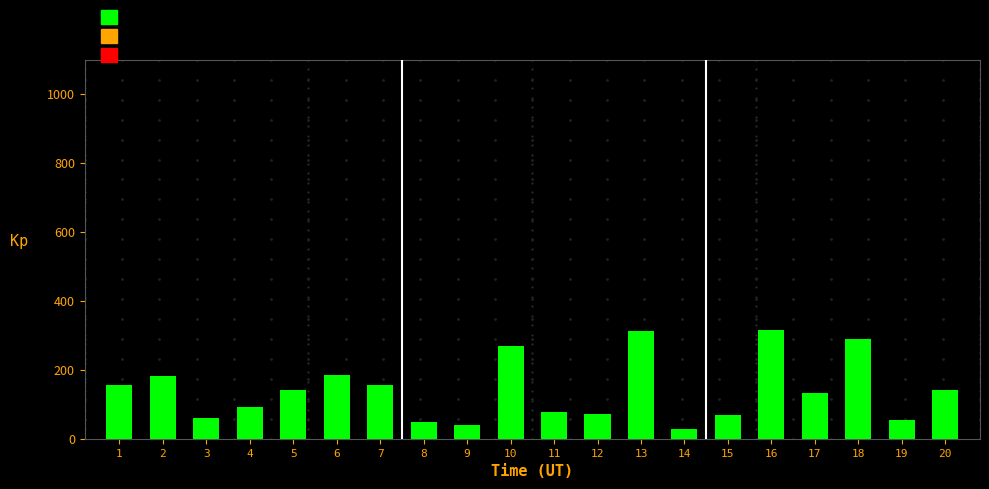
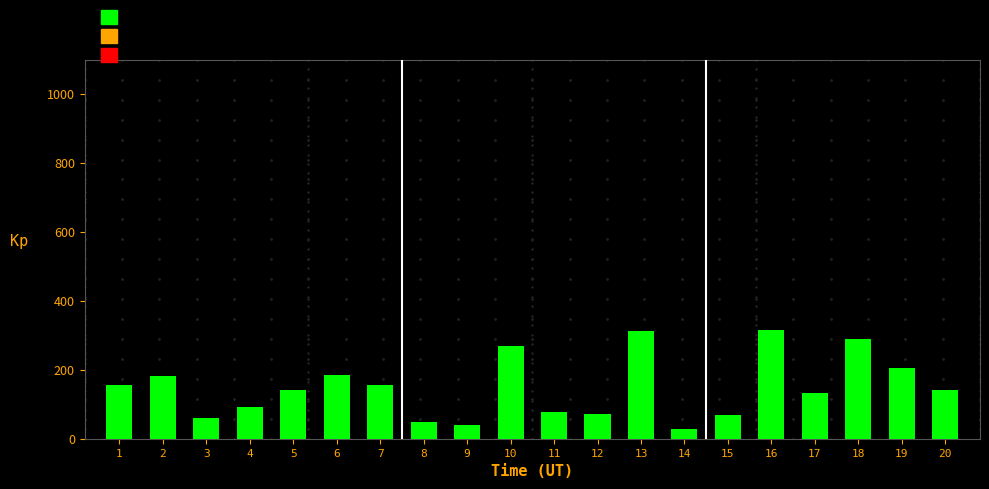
  {
    "1": 160,
    "2": 180,
    "3": 60,
    "4": 90,
    "5": 140,
    "6": 190,
    "7": 160,
    "8": 50,
    "9": 40,
    "10": 270,
    "11": 80,
    "12": 70,
    "13": 310,
    "14": 30,
    "15": 70,
    "16": 310,
    "17": 130,
    "18": 290,
-   "19": 50,
+   "19": 210,
    "20": 140
  }
